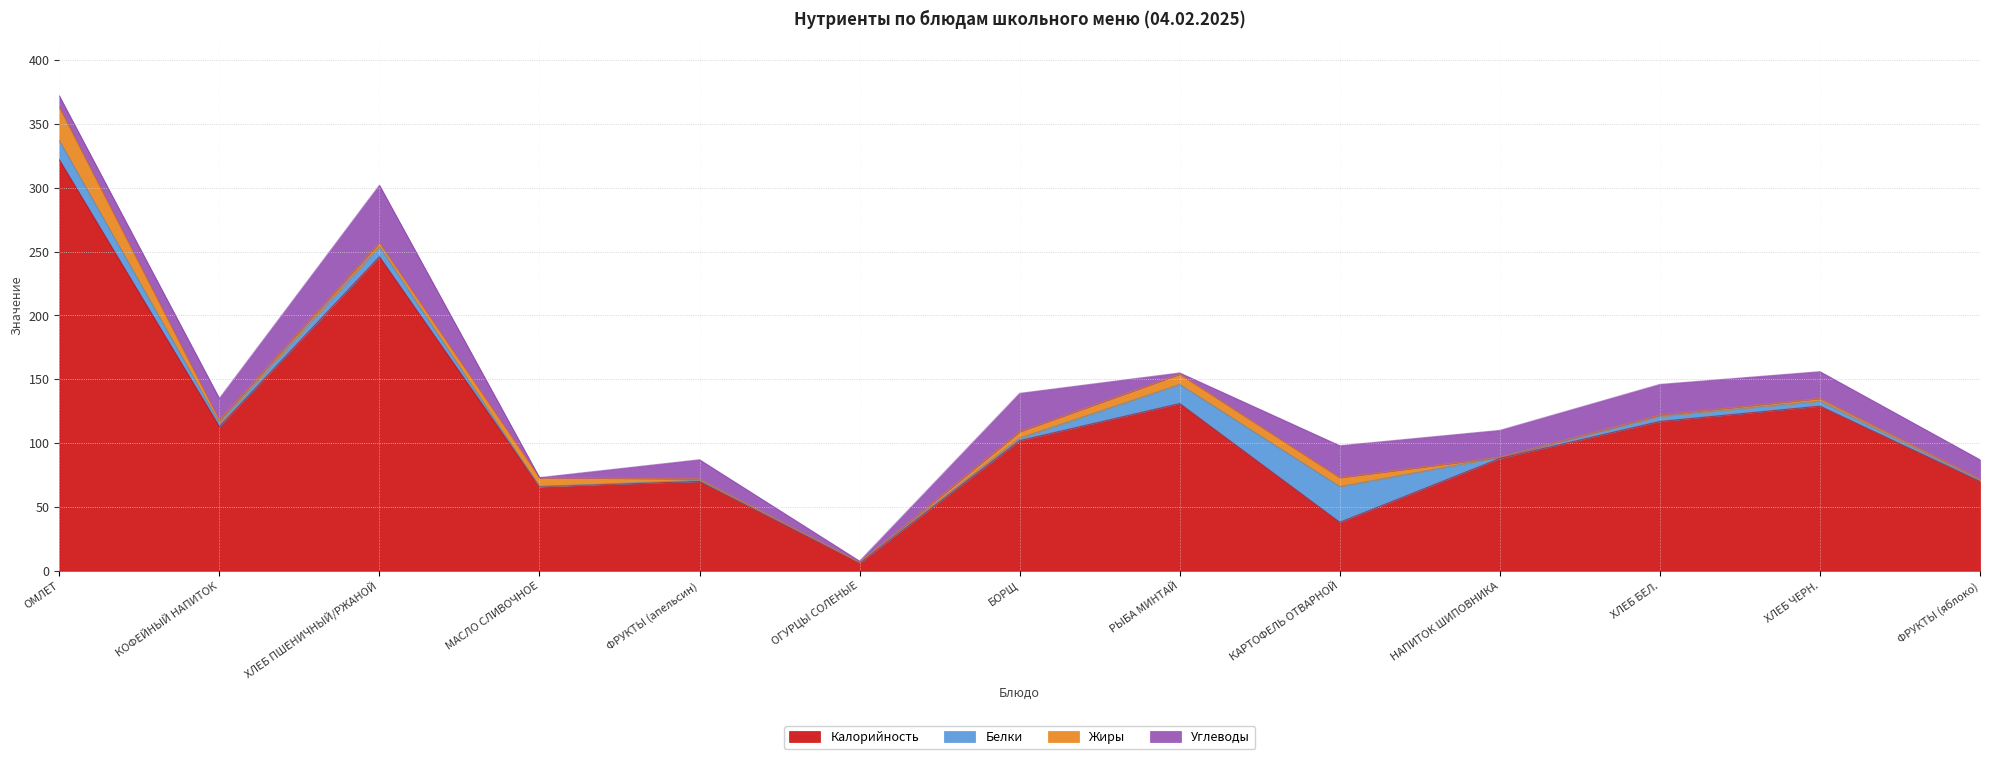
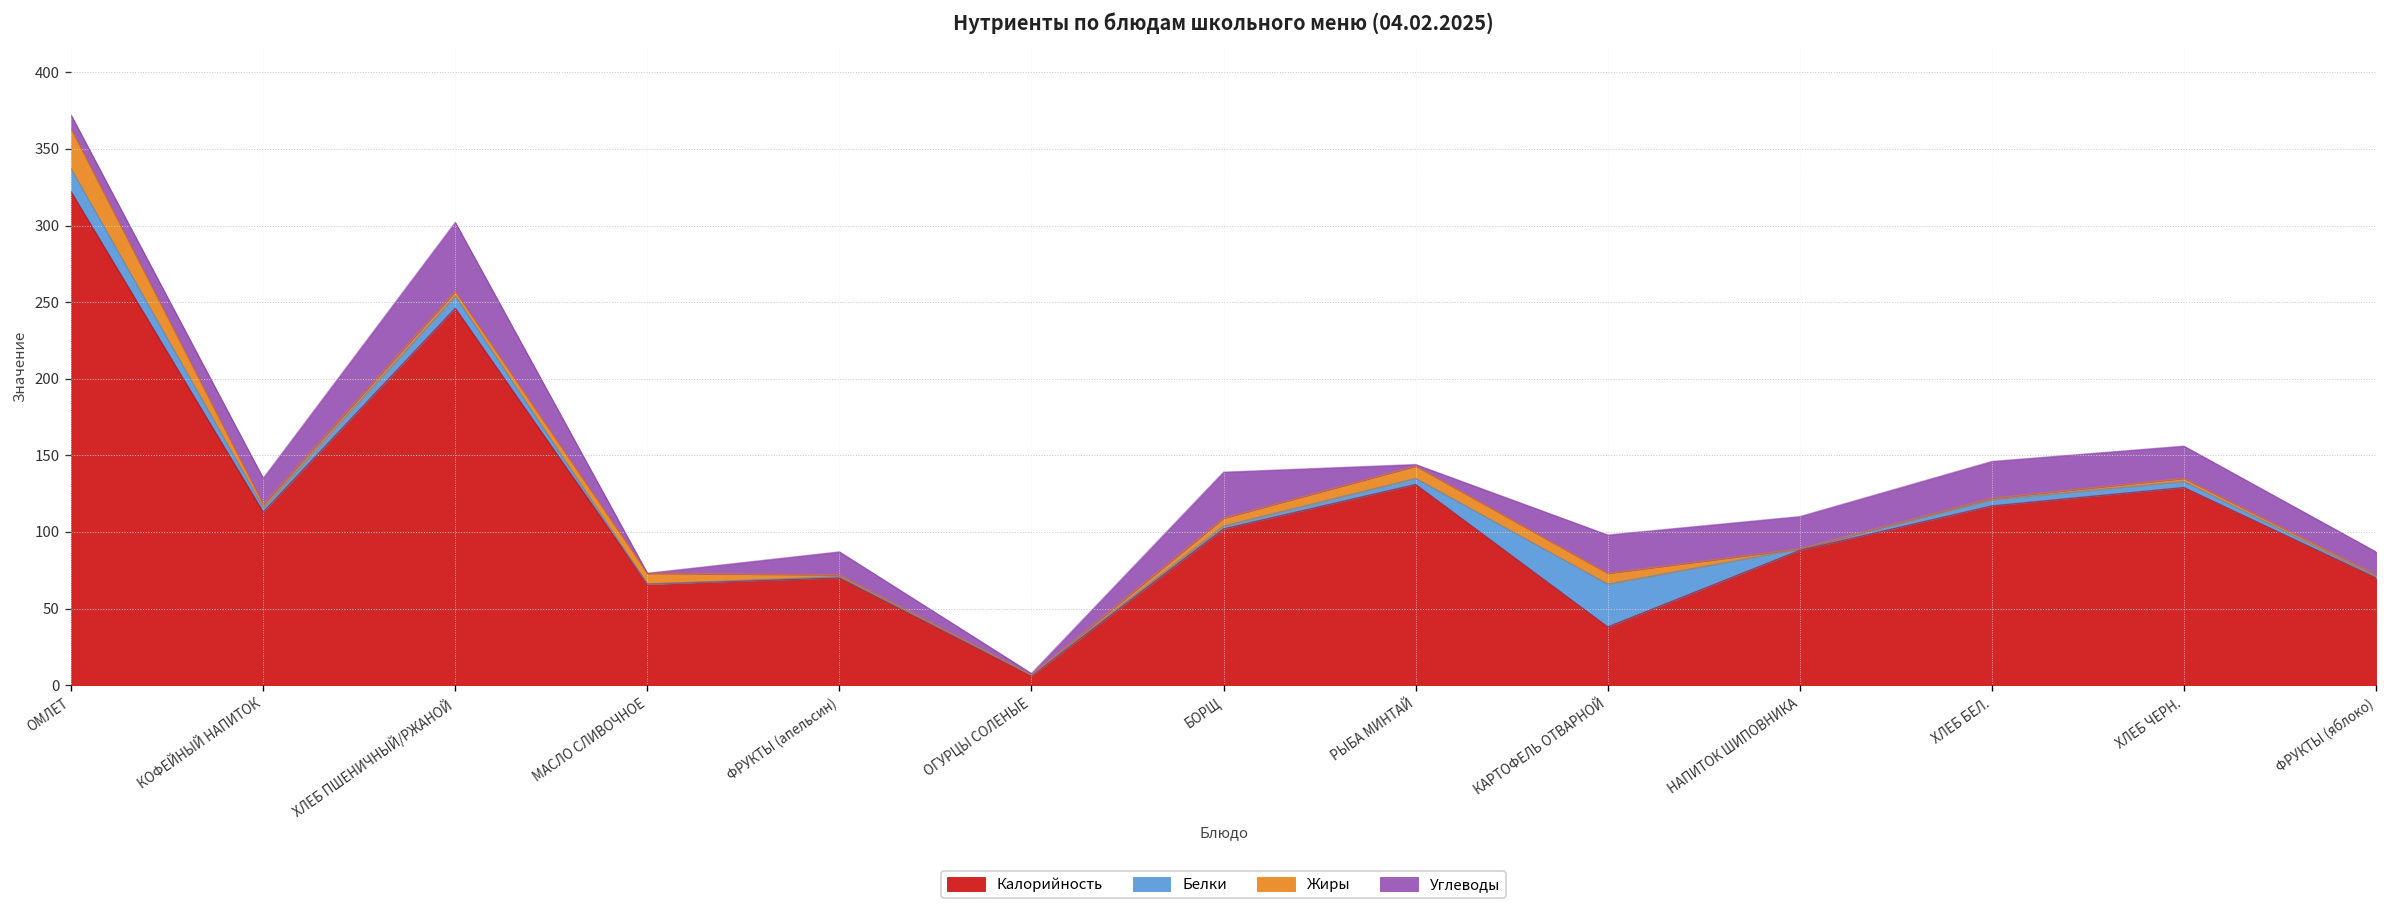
  {
    "Калорийность": {
      "ОМЛЕТ": 322,
      "КОФЕЙНЫЙ НАПИТОК": 113,
      "ХЛЕБ ПШЕНИЧНЫЙ/РЖАНОЙ": 246,
      "БОРЩ": 102,
      "РЫБА МИНТАЙ": 131,
      "КАРТОФЕЛЬ ОТВАРНОЙ": 38,
      "ХЛЕБ БЕЛ.": 117,
      "ХЛЕБ ЧЕРН.": 129
    },
    "Белки": {
      "ОМЛЕТ": 15,
      "КОФЕЙНЫЙ НАПИТОК": 3,
      "ХЛЕБ ПШЕНИЧНЫЙ/РЖАНОЙ": 8,
      "БОРЩ": 2,
-     "РЫБА МИНТАЙ": 15,
+     "РЫБА МИНТАЙ": 4,
      "КАРТОФЕЛЬ ОТВАРНОЙ": 28,
      "ХЛЕБ ЧЕРН.": 4
    },
    "Жиры": {
      "ОМЛЕТ": 26,
      "КОФЕЙНЫЙ НАПИТОК": 2,
      "ХЛЕБ ПШЕНИЧНЫЙ/РЖАНОЙ": 3,
      "БОРЩ": 5,
      "КАРТОФЕЛЬ ОТВАРНОЙ": 7,
      "ХЛЕБ ЧЕРН.": 2
    },
    "Углеводы": {
      "ОМЛЕТ": 9,
      "КОФЕЙНЫЙ НАПИТОК": 17,
      "ХЛЕБ ПШЕНИЧНЫЙ/РЖАНОЙ": 45,
      "ФРУКТЫ (апельсин)": 15,
      "БОРЩ": 30,
      "КАРТОФЕЛЬ ОТВАРНОЙ": 25,
      "НАПИТОК ШИПОВНИКА": 21,
      "ХЛЕБ БЕЛ.": 24,
      "ХЛЕБ ЧЕРН.": 21,
      "ФРУКТЫ (яблоко)": 15
    }
  }
